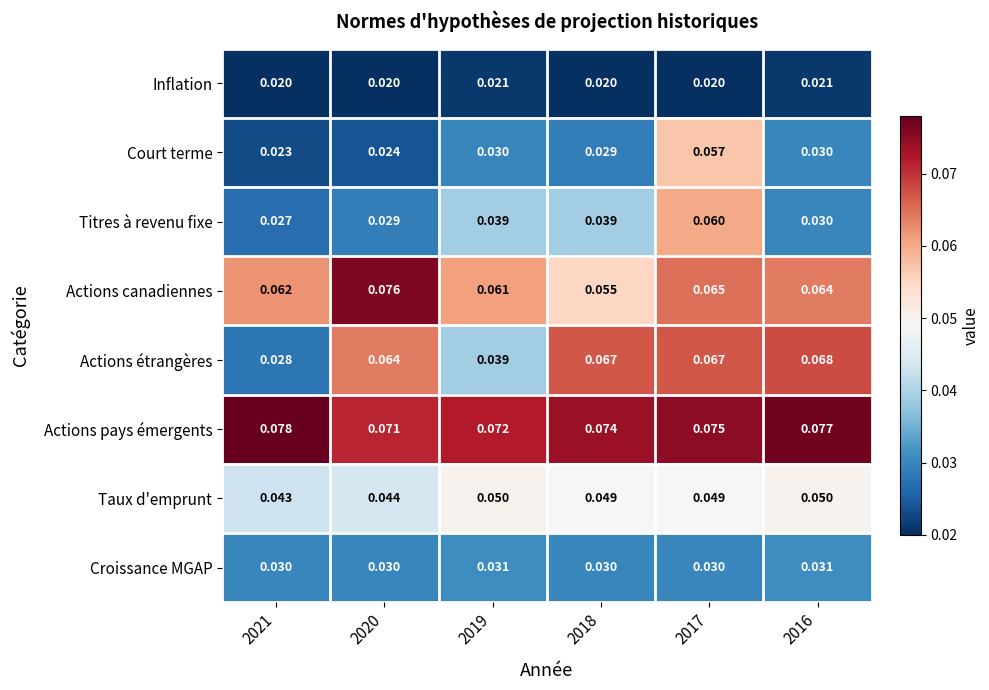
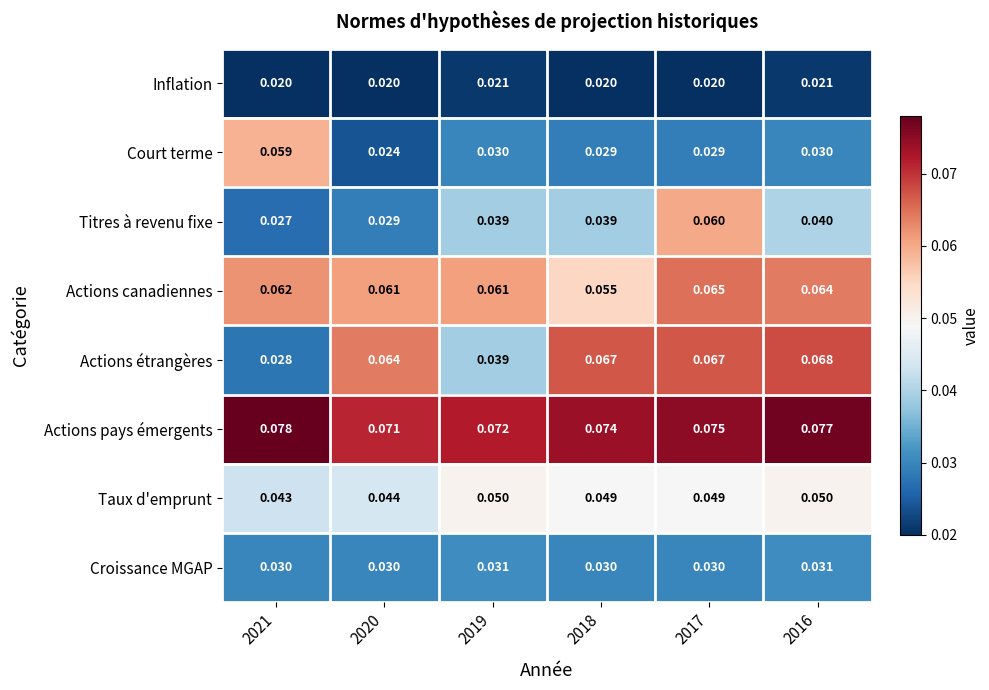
  {
    "Inflation": {
      "2021": 0.020,
      "2020": 0.020,
      "2019": 0.021,
      "2018": 0.020,
      "2017": 0.020,
      "2016": 0.021
    },
    "Court terme": {
-     "2021": 0.023,
+     "2021": 0.059,
      "2020": 0.024,
      "2019": 0.030,
      "2018": 0.029,
-     "2017": 0.057,
+     "2017": 0.029,
      "2016": 0.030
    },
    "Titres à revenu fixe": {
      "2021": 0.027,
      "2020": 0.029,
      "2019": 0.039,
      "2018": 0.039,
      "2017": 0.060,
-     "2016": 0.030
+     "2016": 0.040
    },
    "Actions canadiennes": {
      "2021": 0.062,
-     "2020": 0.076,
+     "2020": 0.061,
      "2019": 0.061,
      "2018": 0.055,
      "2017": 0.065,
      "2016": 0.064
    },
    "Actions étrangères": {
      "2021": 0.028,
      "2020": 0.064,
      "2019": 0.039,
      "2018": 0.067,
      "2017": 0.067,
      "2016": 0.068
    },
    "Actions pays émergents": {
      "2021": 0.078,
      "2020": 0.071,
      "2019": 0.072,
      "2018": 0.074,
      "2017": 0.075,
      "2016": 0.077
    },
    "Taux d'emprunt": {
      "2021": 0.043,
      "2020": 0.044,
      "2019": 0.050,
      "2018": 0.049,
      "2017": 0.049,
      "2016": 0.050
    },
    "Croissance MGAP": {
      "2021": 0.030,
      "2020": 0.030,
      "2019": 0.031,
      "2018": 0.030,
      "2017": 0.030,
      "2016": 0.031
    }
  }
